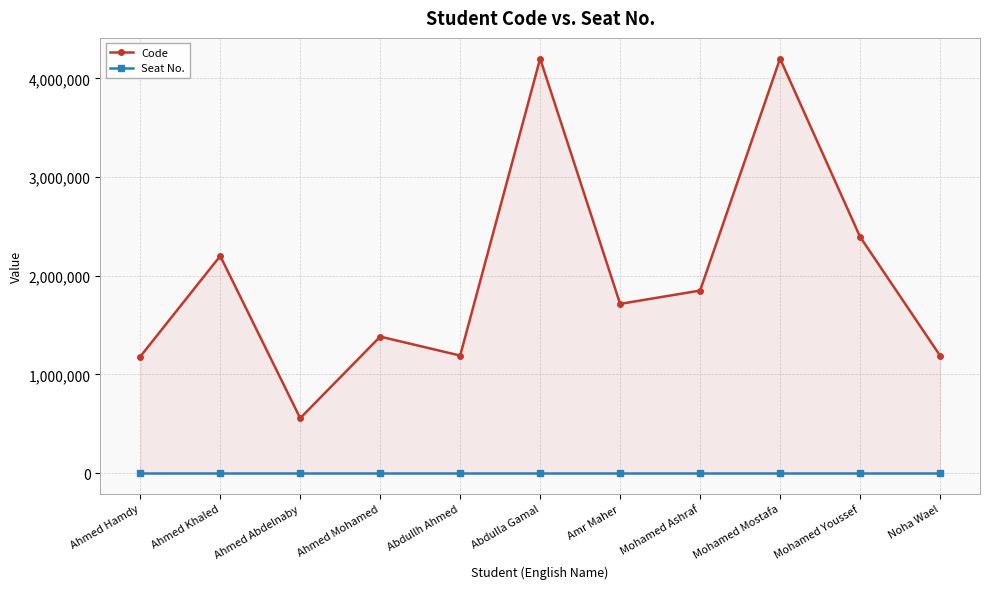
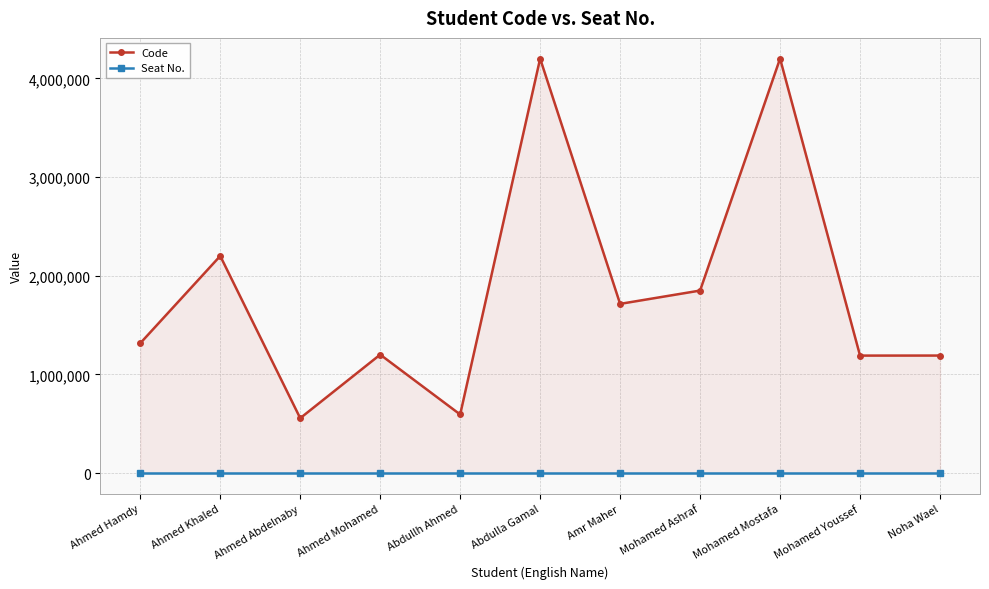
  {
    "Code": {
-     "Ahmed Hamdy": "1,200,000",
+     "Ahmed Hamdy": "1,300,000",
      "Ahmed Khaled": "2,200,000",
      "Ahmed Abdelnaby": "600,000",
-     "Ahmed Mohamed": "1,400,000",
-     "Abdullh Ahmed": "1,200,000",
+     "Ahmed Mohamed": "1,200,000",
+     "Abdullh Ahmed": "600,000",
      "Abdulla Gamal": "4,200,000",
      "Amr Maher": "1,700,000",
      "Mohamed Ashraf": "1,800,000",
      "Mohamed Mostafa": "4,200,000",
-     "Mohamed Youssef": "2,400,000",
+     "Mohamed Youssef": "1,200,000",
      "Noha Wael": "1,200,000"
    },
    "Seat No.": {
      "Ahmed Hamdy": "0",
      "Ahmed Khaled": "0",
      "Ahmed Abdelnaby": "0",
      "Ahmed Mohamed": "0",
      "Abdullh Ahmed": "0",
      "Abdulla Gamal": "0",
      "Amr Maher": "0",
      "Mohamed Ashraf": "0",
      "Mohamed Mostafa": "0",
      "Mohamed Youssef": "0",
      "Noha Wael": "0"
    }
  }
